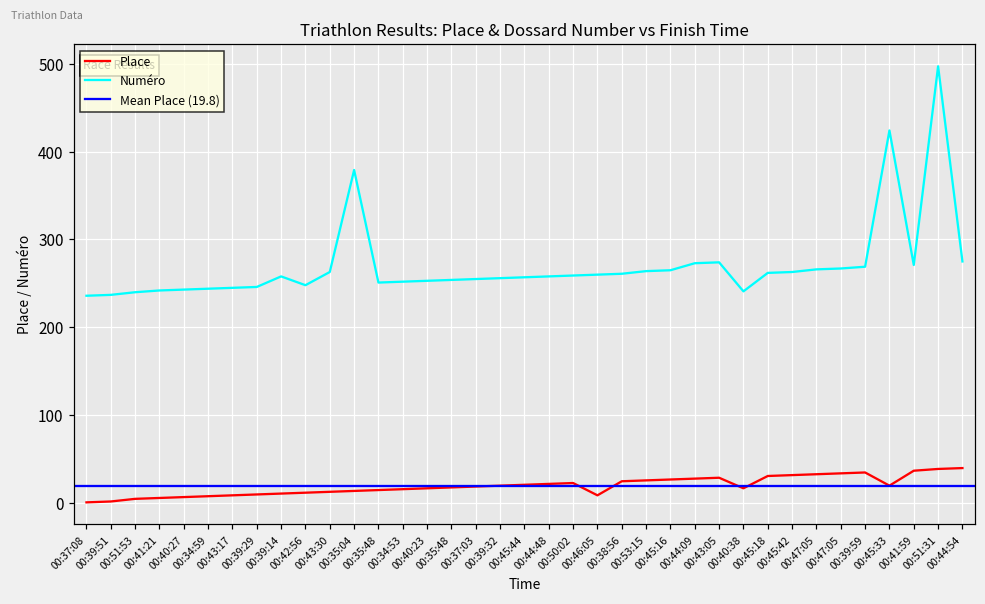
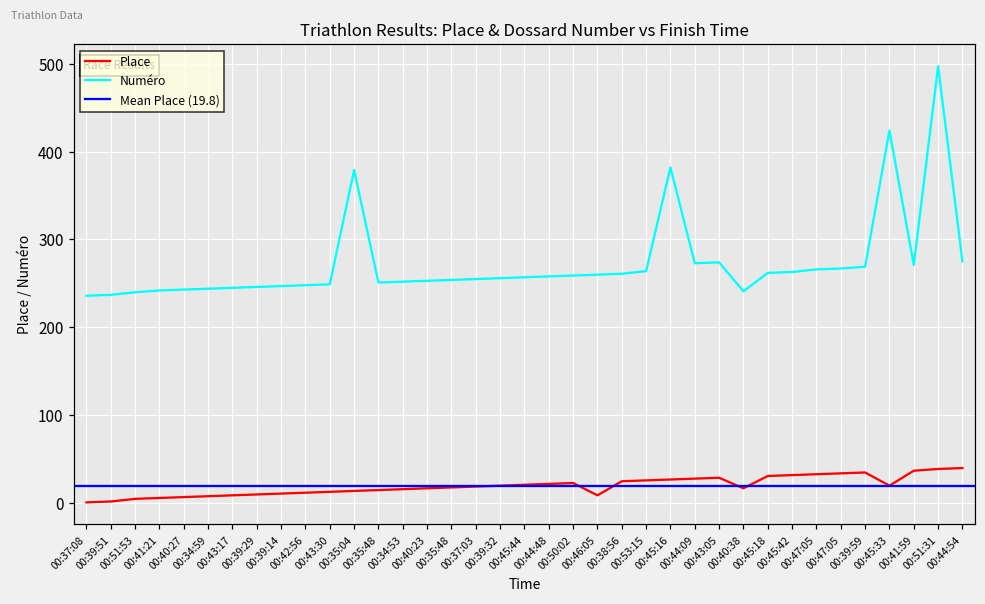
  {
    "Place": {
      "00:37:08": 0,
      "00:39:51": 0,
      "00:51:53": 10,
      "00:41:21": 10,
      "00:40:27": 10,
      "00:34:59": 10,
      "00:43:17": 10,
      "00:39:29": 10,
      "00:39:14": 10,
      "00:42:56": 10,
      "00:43:30": 10,
      "00:35:04": 10,
      "00:34:53": 20,
      "00:40:23": 20,
      "00:37:03": 20,
      "00:39:32": 20,
      "00:45:44": 20,
      "00:44:48": 20,
      "00:50:02": 20,
      "00:46:05": 10,
      "00:38:56": 30,
      "00:53:15": 30,
      "00:45:16": 30,
      "00:44:09": 30,
      "00:43:05": 30,
      "00:40:38": 20,
      "00:45:18": 30,
      "00:45:42": 30,
      "00:39:59": 40,
      "00:45:33": 20,
      "00:41:59": 40,
      "00:51:31": 40,
      "00:44:54": 40
    },
    "Numéro": {
      "00:37:08": 240,
      "00:39:51": 240,
      "00:51:53": 240,
      "00:41:21": 240,
      "00:40:27": 240,
      "00:34:59": 240,
      "00:43:17": 250,
      "00:39:29": 250,
-     "00:39:14": 260,
+     "00:39:14": 250,
      "00:42:56": 250,
-     "00:43:30": 260,
+     "00:43:30": 250,
      "00:35:04": 380,
      "00:34:53": 250,
      "00:40:23": 250,
      "00:37:03": 260,
      "00:39:32": 260,
      "00:45:44": 260,
      "00:44:48": 260,
      "00:50:02": 260,
      "00:46:05": 260,
      "00:38:56": 260,
      "00:53:15": 260,
-     "00:45:16": 270,
+     "00:45:16": 380,
      "00:44:09": 270,
      "00:43:05": 270,
      "00:40:38": 240,
      "00:45:18": 260,
      "00:45:42": 260,
      "00:39:59": 270,
      "00:45:33": 420,
      "00:41:59": 270,
      "00:51:31": 500,
      "00:44:54": 280
    }
  }
